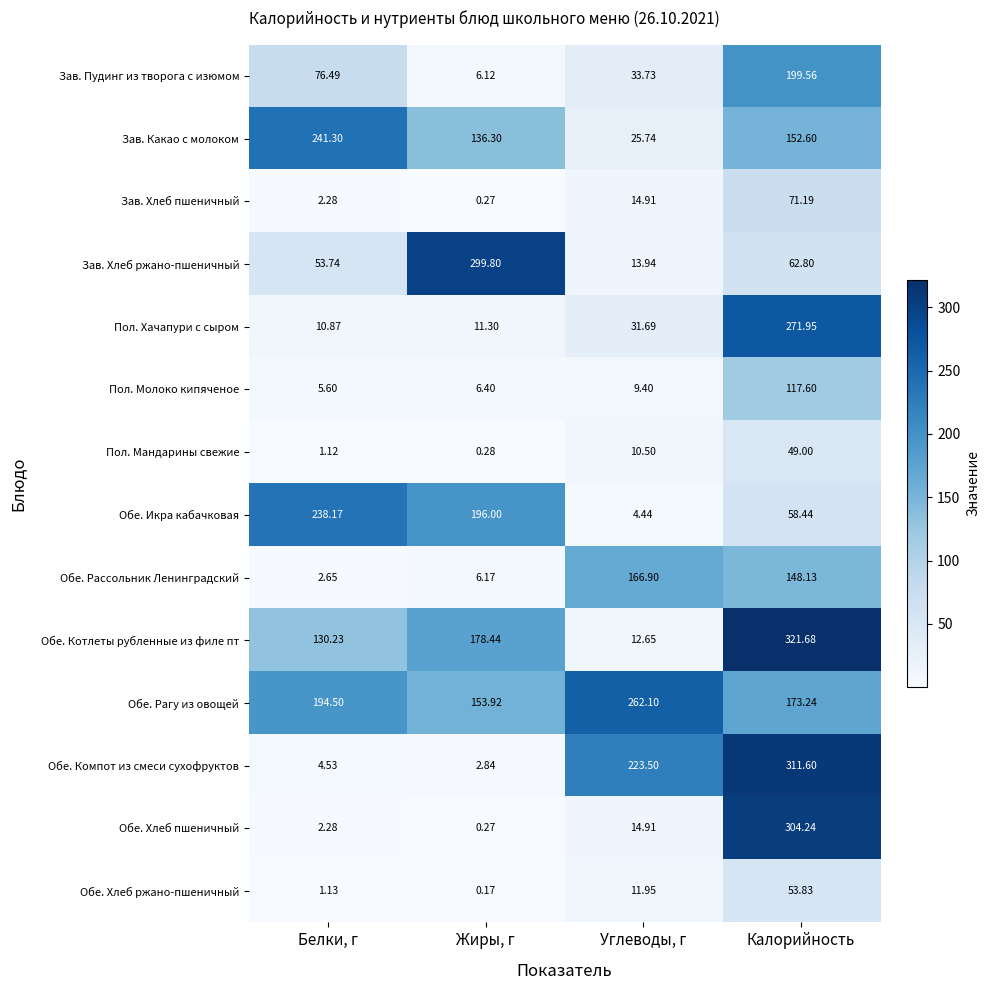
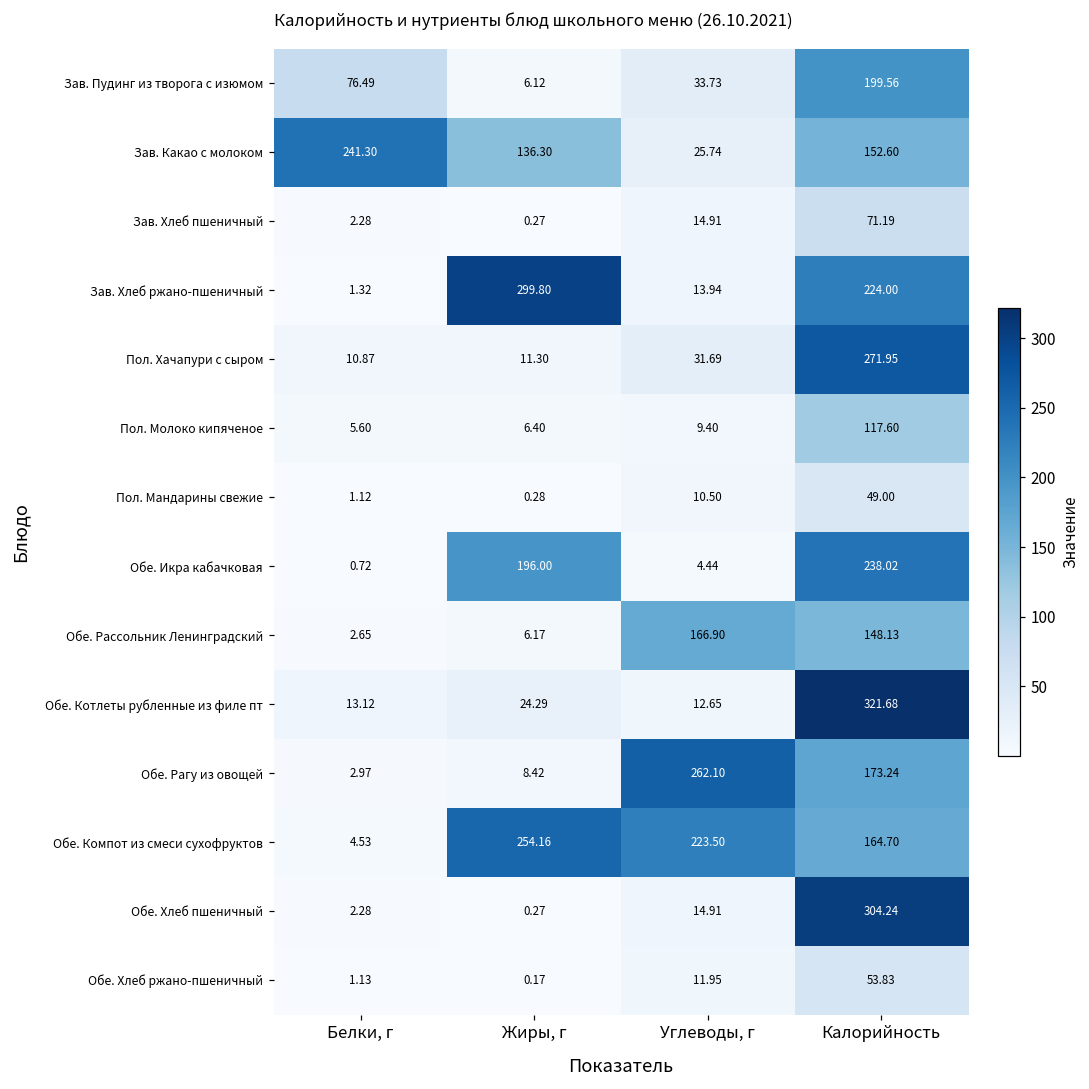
  {
    "Зав. Пудинг из творога с изюмом": {
      "Белки, г": 76.49,
      "Жиры, г": 6.12,
      "Углеводы, г": 33.73,
      "Калорийность": 199.56
    },
    "Зав. Какао с молоком": {
      "Белки, г": 241.30,
      "Жиры, г": 136.30,
      "Углеводы, г": 25.74,
      "Калорийность": 152.60
    },
    "Зав. Хлеб пшеничный": {
      "Белки, г": 2.28,
      "Жиры, г": 0.27,
      "Углеводы, г": 14.91,
      "Калорийность": 71.19
    },
    "Зав. Хлеб ржано-пшеничный": {
-     "Белки, г": 53.74,
+     "Белки, г": 1.32,
      "Жиры, г": 299.80,
      "Углеводы, г": 13.94,
-     "Калорийность": 62.80
+     "Калорийность": 224.00
    },
    "Пол. Хачапури с сыром": {
      "Белки, г": 10.87,
      "Жиры, г": 11.30,
      "Углеводы, г": 31.69,
      "Калорийность": 271.95
    },
    "Пол. Молоко кипяченое": {
      "Белки, г": 5.60,
      "Жиры, г": 6.40,
      "Углеводы, г": 9.40,
      "Калорийность": 117.60
    },
    "Пол. Мандарины свежие": {
      "Белки, г": 1.12,
      "Жиры, г": 0.28,
      "Углеводы, г": 10.50,
      "Калорийность": 49.00
    },
    "Обе. Икра кабачковая": {
-     "Белки, г": 238.17,
+     "Белки, г": 0.72,
      "Жиры, г": 196.00,
      "Углеводы, г": 4.44,
-     "Калорийность": 58.44
+     "Калорийность": 238.02
    },
    "Обе. Рассольник Ленинградский": {
      "Белки, г": 2.65,
      "Жиры, г": 6.17,
      "Углеводы, г": 166.90,
      "Калорийность": 148.13
    },
    "Обе. Котлеты рубленные из филе пт": {
-     "Белки, г": 130.23,
-     "Жиры, г": 178.44,
+     "Белки, г": 13.12,
+     "Жиры, г": 24.29,
      "Углеводы, г": 12.65,
      "Калорийность": 321.68
    },
    "Обе. Рагу из овощей": {
-     "Белки, г": 194.50,
-     "Жиры, г": 153.92,
+     "Белки, г": 2.97,
+     "Жиры, г": 8.42,
      "Углеводы, г": 262.10,
      "Калорийность": 173.24
    },
    "Обе. Компот из смеси сухофруктов": {
      "Белки, г": 4.53,
-     "Жиры, г": 2.84,
+     "Жиры, г": 254.16,
      "Углеводы, г": 223.50,
-     "Калорийность": 311.60
+     "Калорийность": 164.70
    },
    "Обе. Хлеб пшеничный": {
      "Белки, г": 2.28,
      "Жиры, г": 0.27,
      "Углеводы, г": 14.91,
      "Калорийность": 304.24
    },
    "Обе. Хлеб ржано-пшеничный": {
      "Белки, г": 1.13,
      "Жиры, г": 0.17,
      "Углеводы, г": 11.95,
      "Калорийность": 53.83
    }
  }
